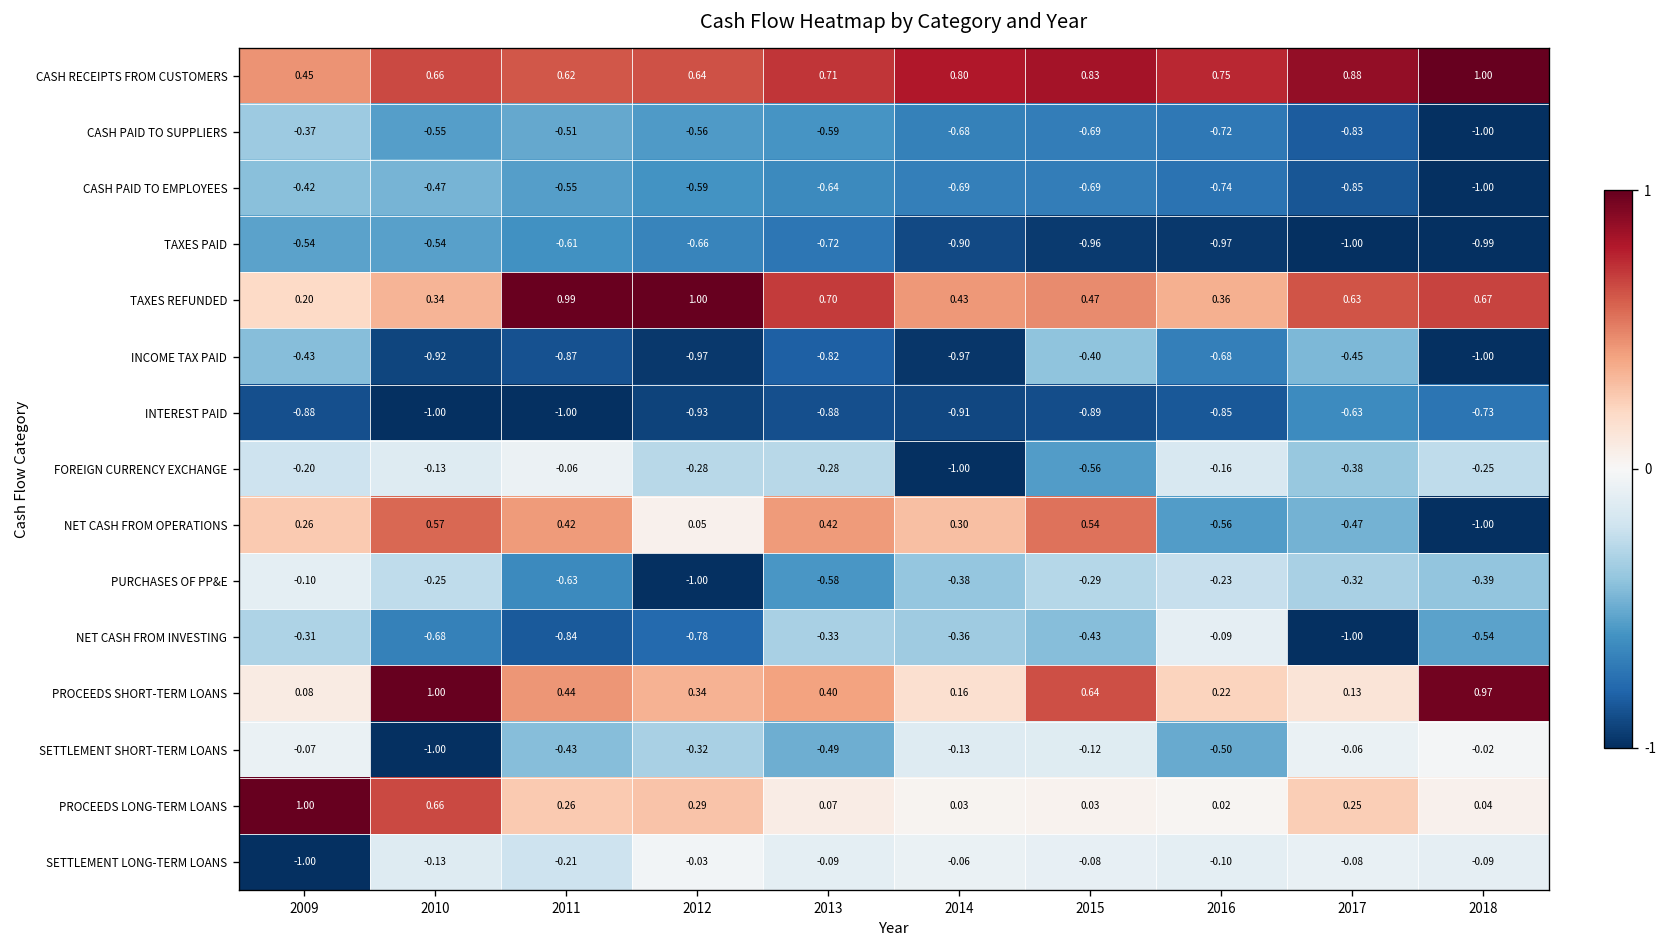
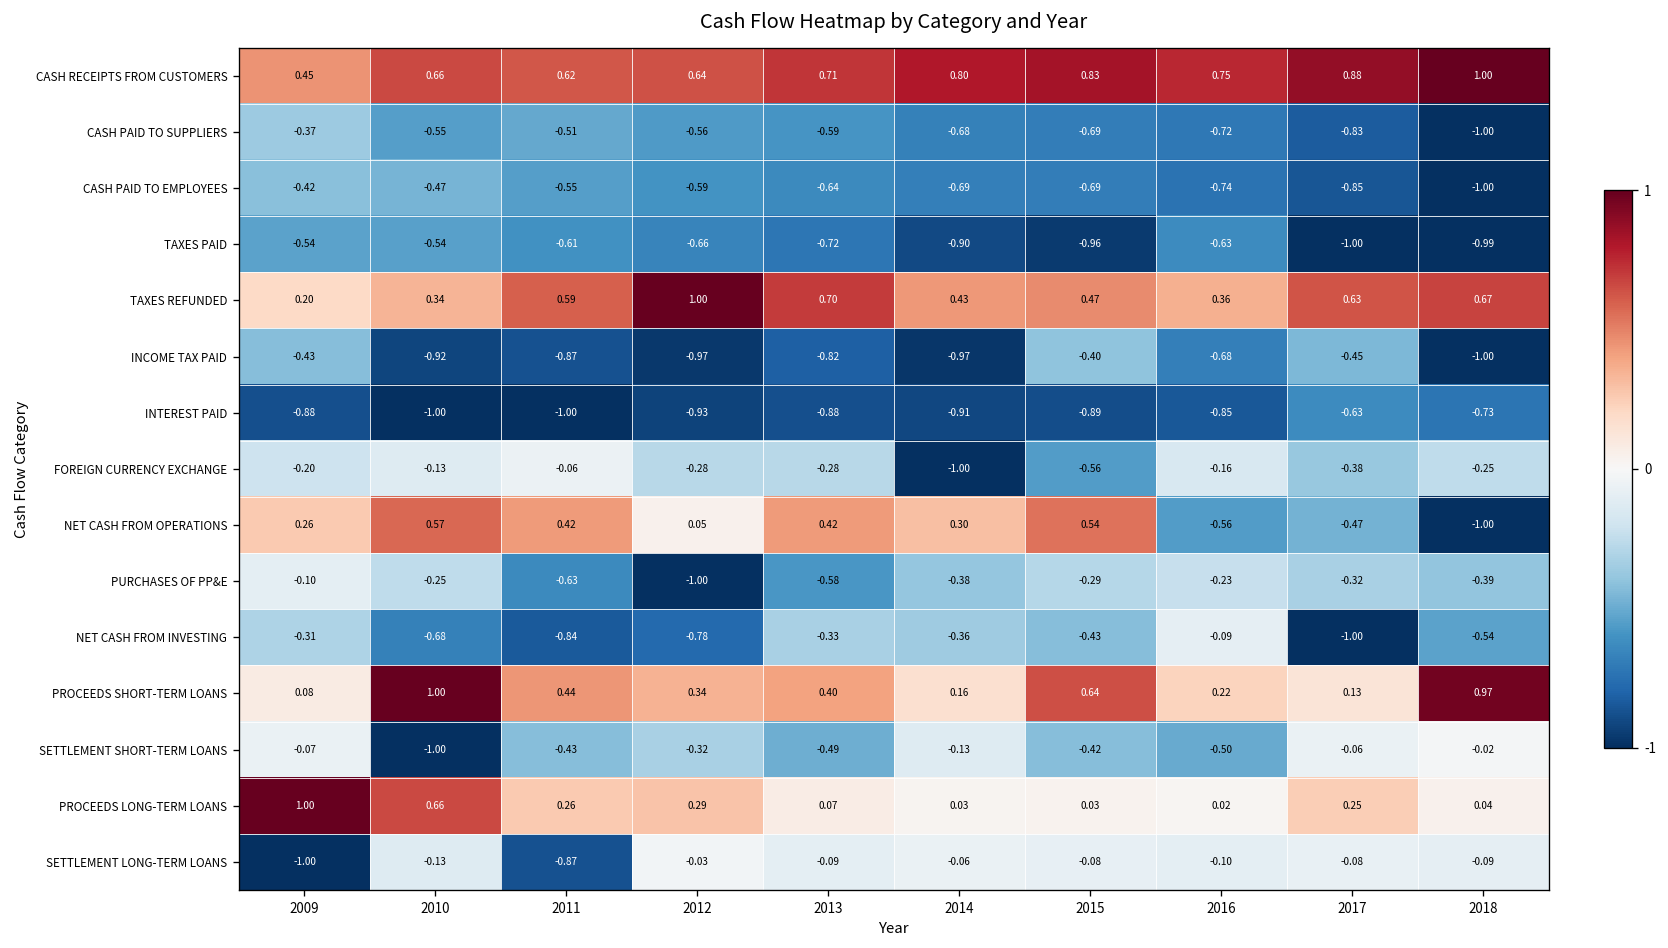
  {
    "CASH RECEIPTS FROM CUSTOMERS": {
      "2009": 0.45,
      "2010": 0.66,
      "2011": 0.62,
      "2012": 0.64,
      "2013": 0.71,
      "2014": 0.80,
      "2015": 0.83,
      "2016": 0.75,
      "2017": 0.88,
      "2018": 1.00
    },
    "CASH PAID TO SUPPLIERS": {
      "2009": -0.37,
      "2010": -0.55,
      "2011": -0.51,
      "2012": -0.56,
      "2013": -0.59,
      "2014": -0.68,
      "2015": -0.69,
      "2016": -0.72,
      "2017": -0.83,
      "2018": -1.00
    },
    "CASH PAID TO EMPLOYEES": {
      "2009": -0.42,
      "2010": -0.47,
      "2011": -0.55,
      "2012": -0.59,
      "2013": -0.64,
      "2014": -0.69,
      "2015": -0.69,
      "2016": -0.74,
      "2017": -0.85,
      "2018": -1.00
    },
    "TAXES PAID": {
      "2009": -0.54,
      "2010": -0.54,
      "2011": -0.61,
      "2012": -0.66,
      "2013": -0.72,
      "2014": -0.90,
      "2015": -0.96,
-     "2016": -0.97,
+     "2016": -0.63,
      "2017": -1.00,
      "2018": -0.99
    },
    "TAXES REFUNDED": {
      "2009": 0.20,
      "2010": 0.34,
-     "2011": 0.99,
+     "2011": 0.59,
      "2012": 1.00,
      "2013": 0.70,
      "2014": 0.43,
      "2015": 0.47,
      "2016": 0.36,
      "2017": 0.63,
      "2018": 0.67
    },
    "INCOME TAX PAID": {
      "2009": -0.43,
      "2010": -0.92,
      "2011": -0.87,
      "2012": -0.97,
      "2013": -0.82,
      "2014": -0.97,
      "2015": -0.40,
      "2016": -0.68,
      "2017": -0.45,
      "2018": -1.00
    },
    "INTEREST PAID": {
      "2009": -0.88,
      "2010": -1.00,
      "2011": -1.00,
      "2012": -0.93,
      "2013": -0.88,
      "2014": -0.91,
      "2015": -0.89,
      "2016": -0.85,
      "2017": -0.63,
      "2018": -0.73
    },
    "FOREIGN CURRENCY EXCHANGE": {
      "2009": -0.20,
      "2010": -0.13,
      "2011": -0.06,
      "2012": -0.28,
      "2013": -0.28,
      "2014": -1.00,
      "2015": -0.56,
      "2016": -0.16,
      "2017": -0.38,
      "2018": -0.25
    },
    "NET CASH FROM OPERATIONS": {
      "2009": 0.26,
      "2010": 0.57,
      "2011": 0.42,
      "2012": 0.05,
      "2013": 0.42,
      "2014": 0.30,
      "2015": 0.54,
      "2016": -0.56,
      "2017": -0.47,
      "2018": -1.00
    },
    "PURCHASES OF PP&E": {
      "2009": -0.10,
      "2010": -0.25,
      "2011": -0.63,
      "2012": -1.00,
      "2013": -0.58,
      "2014": -0.38,
      "2015": -0.29,
      "2016": -0.23,
      "2017": -0.32,
      "2018": -0.39
    },
    "NET CASH FROM INVESTING": {
      "2009": -0.31,
      "2010": -0.68,
      "2011": -0.84,
      "2012": -0.78,
      "2013": -0.33,
      "2014": -0.36,
      "2015": -0.43,
      "2016": -0.09,
      "2017": -1.00,
      "2018": -0.54
    },
    "PROCEEDS SHORT-TERM LOANS": {
      "2009": 0.08,
      "2010": 1.00,
      "2011": 0.44,
      "2012": 0.34,
      "2013": 0.40,
      "2014": 0.16,
      "2015": 0.64,
      "2016": 0.22,
      "2017": 0.13,
      "2018": 0.97
    },
    "SETTLEMENT SHORT-TERM LOANS": {
      "2009": -0.07,
      "2010": -1.00,
      "2011": -0.43,
      "2012": -0.32,
      "2013": -0.49,
      "2014": -0.13,
-     "2015": -0.12,
+     "2015": -0.42,
      "2016": -0.50,
      "2017": -0.06,
      "2018": -0.02
    },
    "PROCEEDS LONG-TERM LOANS": {
      "2009": 1.00,
      "2010": 0.66,
      "2011": 0.26,
      "2012": 0.29,
      "2013": 0.07,
      "2014": 0.03,
      "2015": 0.03,
      "2016": 0.02,
      "2017": 0.25,
      "2018": 0.04
    },
    "SETTLEMENT LONG-TERM LOANS": {
      "2009": -1.00,
      "2010": -0.13,
-     "2011": -0.21,
+     "2011": -0.87,
      "2012": -0.03,
      "2013": -0.09,
      "2014": -0.06,
      "2015": -0.08,
      "2016": -0.10,
      "2017": -0.08,
      "2018": -0.09
    }
  }
